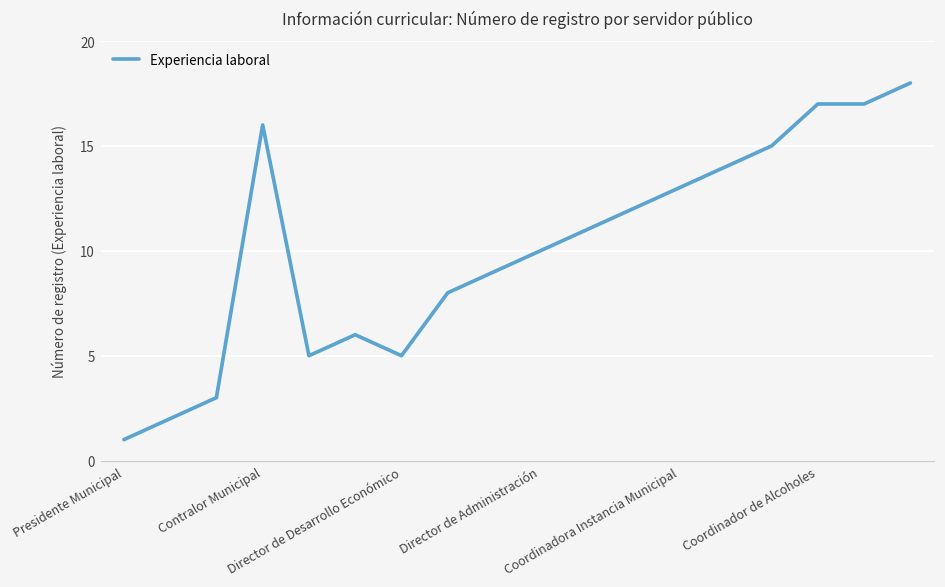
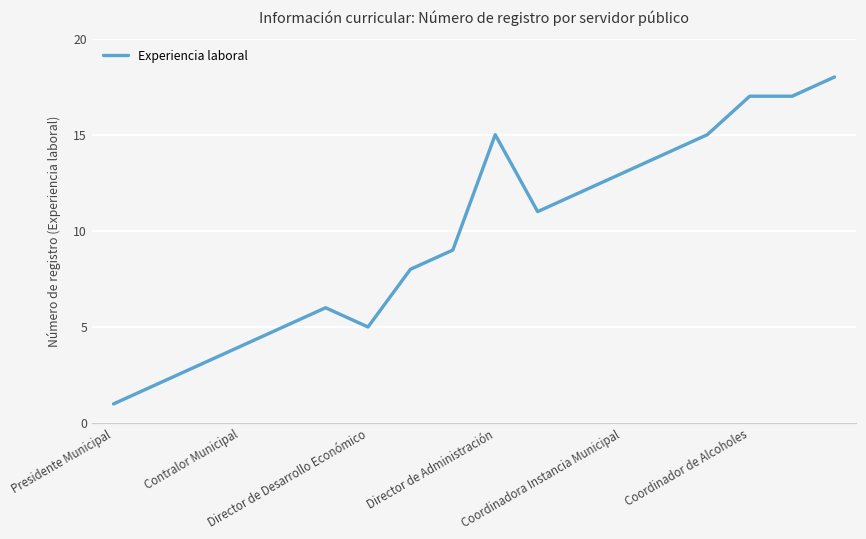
  {
    "Presidente Municipal": 1,
-   "Contralor Municipal": 16,
+   "Contralor Municipal": 4,
    "Director de Desarrollo Económico": 5,
-   "Director de Administración": 10,
+   "Director de Administración": 15,
    "Coordinadora Instancia Municipal": 13,
    "Coordinador de Alcoholes": 17
  }
